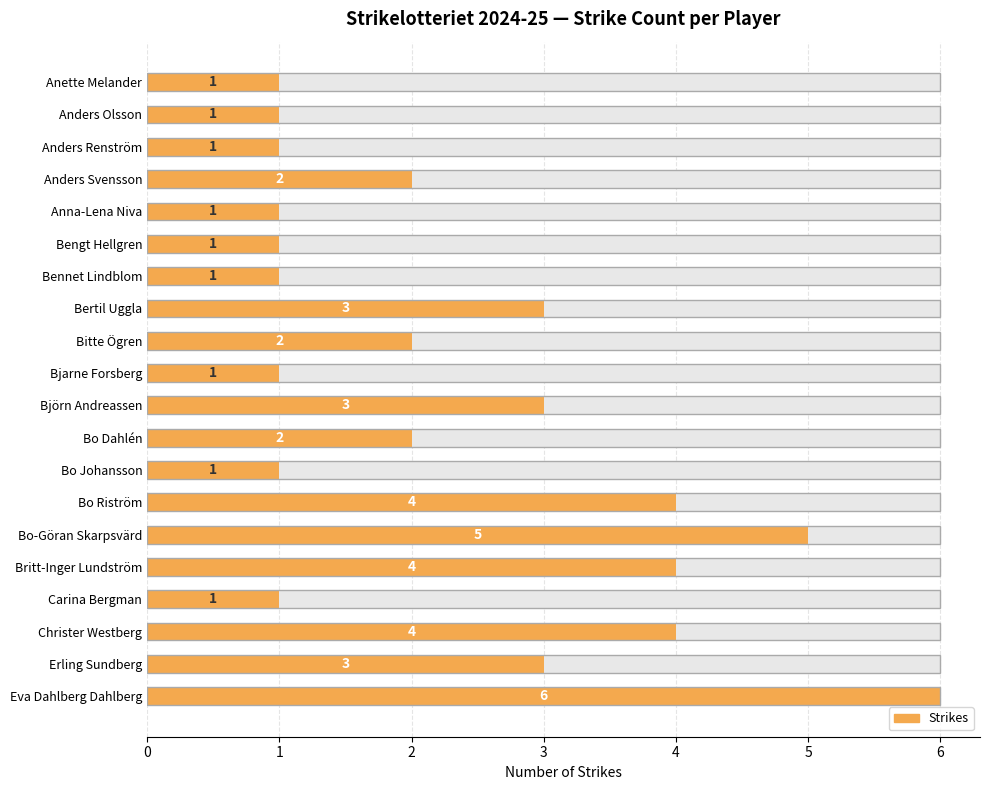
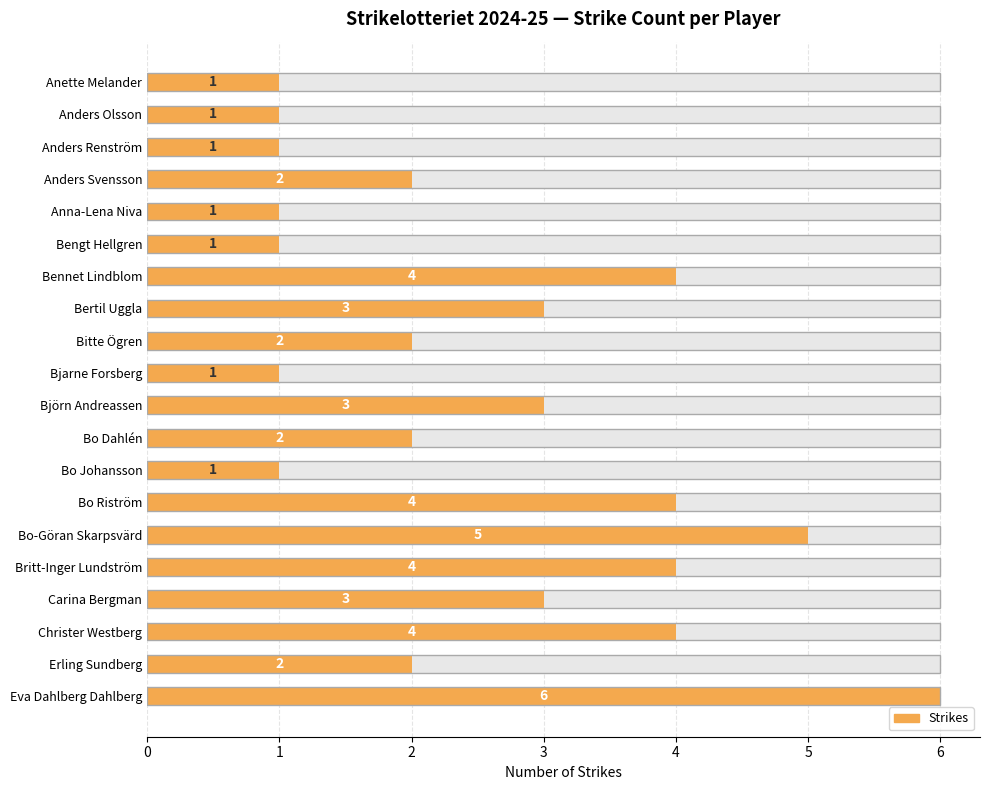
  {
    "Strikes": {
-     "Bennet Lindblom": 1,
-     "Carina Bergman": 1,
-     "Erling Sundberg": 3,
+     "Bennet Lindblom": 4,
+     "Carina Bergman": 3,
+     "Erling Sundberg": 2,
      "Eva Dahlberg Dahlberg": 6
    }
  }
